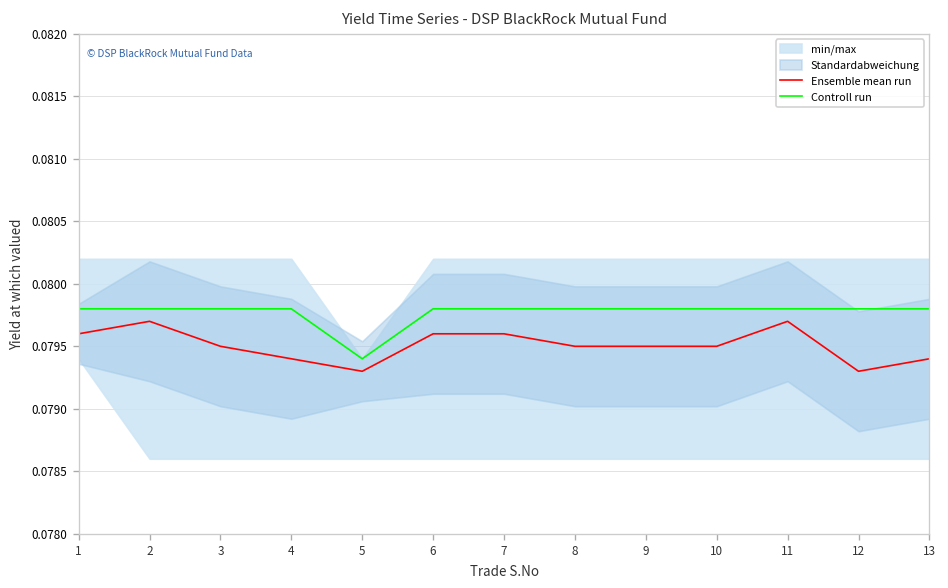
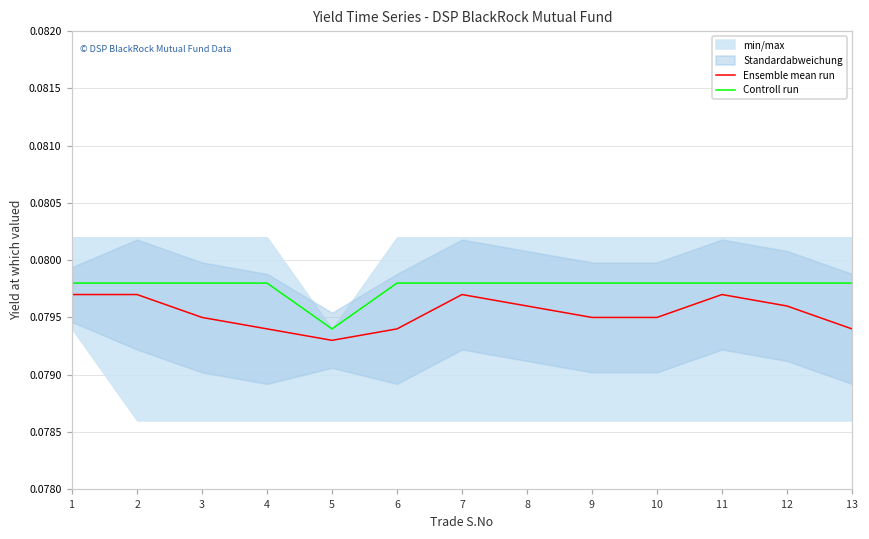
  {
    "Ensemble mean run": {
-     "1": 0.0796,
+     "1": 0.0797,
      "2": 0.0797,
      "3": 0.0795,
      "4": 0.0794,
      "5": 0.0793,
-     "6": 0.0796,
-     "7": 0.0796,
-     "8": 0.0795,
+     "6": 0.0794,
+     "7": 0.0797,
+     "8": 0.0796,
      "9": 0.0795,
      "10": 0.0795,
      "11": 0.0797,
-     "12": 0.0793,
+     "12": 0.0796,
      "13": 0.0794
    },
    "Controll run": {
      "1": 0.0798,
      "2": 0.0798,
      "3": 0.0798,
      "4": 0.0798,
      "6": 0.0798,
      "7": 0.0798,
      "8": 0.0798,
      "9": 0.0798,
      "10": 0.0798,
      "11": 0.0798,
      "13": 0.0798
    }
  }
